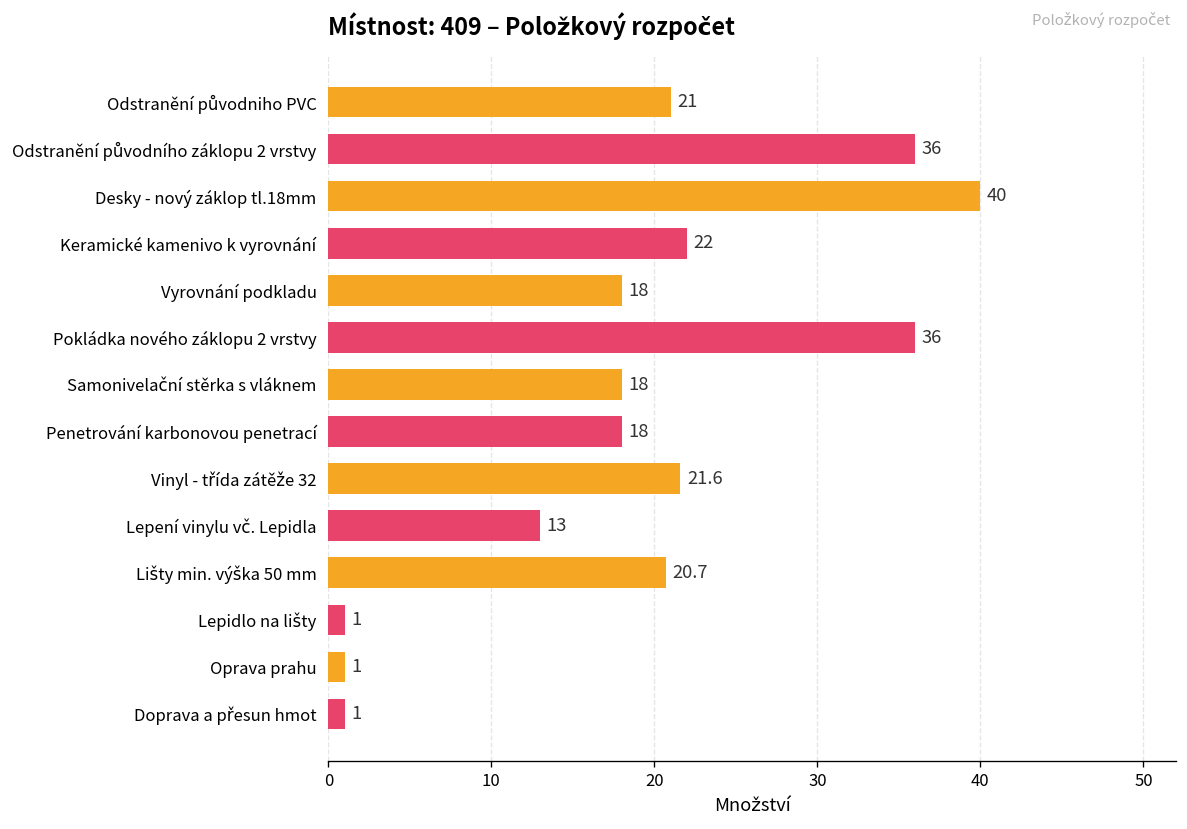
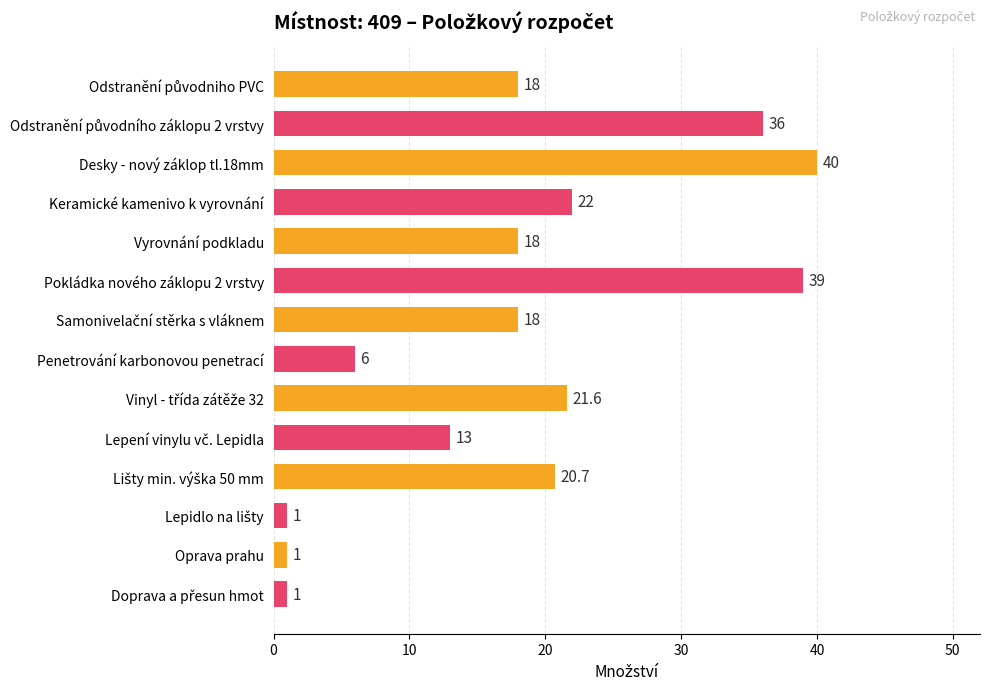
  {
-   "Odstranění původniho PVC": 21,
+   "Odstranění původniho PVC": 18,
    "Odstranění původního záklopu 2 vrstvy": 36,
    "Desky - nový záklop tl.18mm": 40,
    "Keramické kamenivo k vyrovnání": 22,
    "Vyrovnání podkladu": 18,
-   "Pokládka nového záklopu 2 vrstvy": 36,
+   "Pokládka nového záklopu 2 vrstvy": 39,
    "Samonivelační stěrka s vláknem": 18,
-   "Penetrování karbonovou penetrací": 18,
+   "Penetrování karbonovou penetrací": 6,
    "Vinyl - třída zátěže 32": 21.6,
    "Lepení vinylu vč. Lepidla": 13,
    "Lišty min. výška 50 mm": 20.7,
    "Lepidlo na lišty": 1,
    "Oprava prahu": 1,
    "Doprava a přesun hmot": 1
  }
